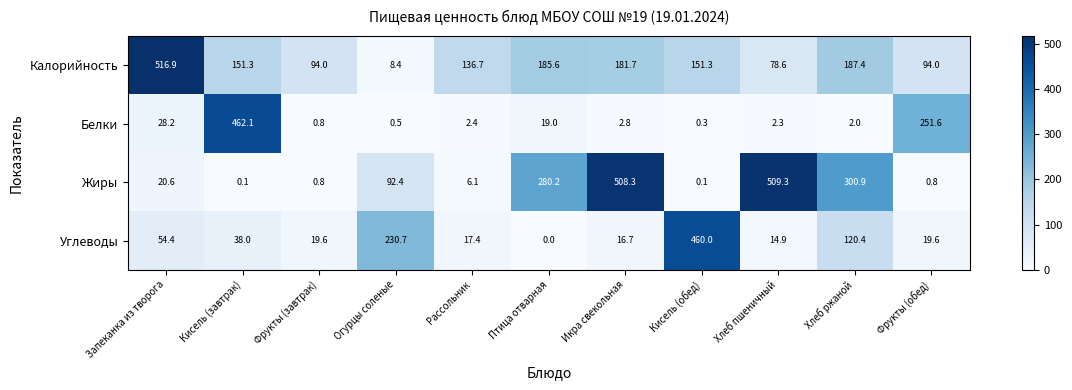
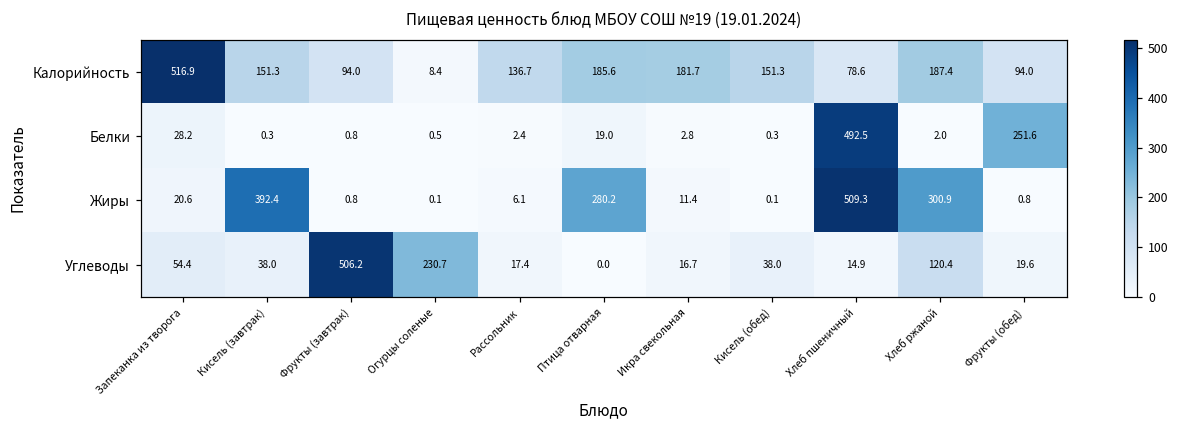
  {
    "Калорийность": {
      "Запеканка из творога": 516.9,
      "Кисель (завтрак)": 151.3,
      "Фрукты (завтрак)": 94.0,
      "Огурцы соленые": 8.4,
      "Рассольник": 136.7,
      "Птица отварная": 185.6,
      "Икра свекольная": 181.7,
      "Кисель (обед)": 151.3,
      "Хлеб пшеничный": 78.6,
      "Хлеб ржаной": 187.4,
      "Фрукты (обед)": 94.0
    },
    "Белки": {
      "Запеканка из творога": 28.2,
-     "Кисель (завтрак)": 462.1,
+     "Кисель (завтрак)": 0.3,
      "Фрукты (завтрак)": 0.8,
      "Огурцы соленые": 0.5,
      "Рассольник": 2.4,
      "Птица отварная": 19.0,
      "Икра свекольная": 2.8,
      "Кисель (обед)": 0.3,
-     "Хлеб пшеничный": 2.3,
+     "Хлеб пшеничный": 492.5,
      "Хлеб ржаной": 2.0,
      "Фрукты (обед)": 251.6
    },
    "Жиры": {
      "Запеканка из творога": 20.6,
-     "Кисель (завтрак)": 0.1,
+     "Кисель (завтрак)": 392.4,
      "Фрукты (завтрак)": 0.8,
-     "Огурцы соленые": 92.4,
+     "Огурцы соленые": 0.1,
      "Рассольник": 6.1,
      "Птица отварная": 280.2,
-     "Икра свекольная": 508.3,
+     "Икра свекольная": 11.4,
      "Кисель (обед)": 0.1,
      "Хлеб пшеничный": 509.3,
      "Хлеб ржаной": 300.9,
      "Фрукты (обед)": 0.8
    },
    "Углеводы": {
      "Запеканка из творога": 54.4,
      "Кисель (завтрак)": 38.0,
-     "Фрукты (завтрак)": 19.6,
+     "Фрукты (завтрак)": 506.2,
      "Огурцы соленые": 230.7,
      "Рассольник": 17.4,
      "Птица отварная": 0.0,
      "Икра свекольная": 16.7,
-     "Кисель (обед)": 460.0,
+     "Кисель (обед)": 38.0,
      "Хлеб пшеничный": 14.9,
      "Хлеб ржаной": 120.4,
      "Фрукты (обед)": 19.6
    }
  }
